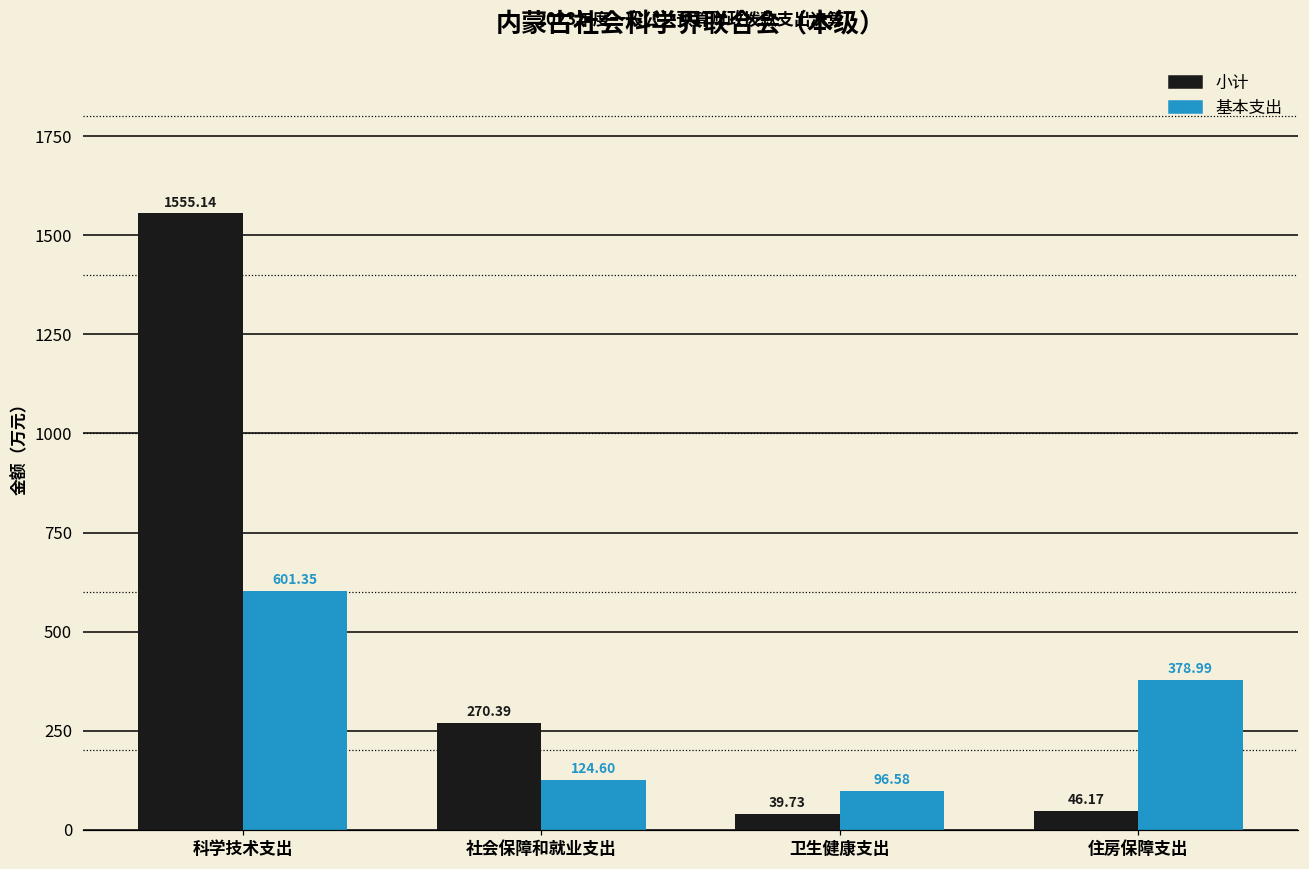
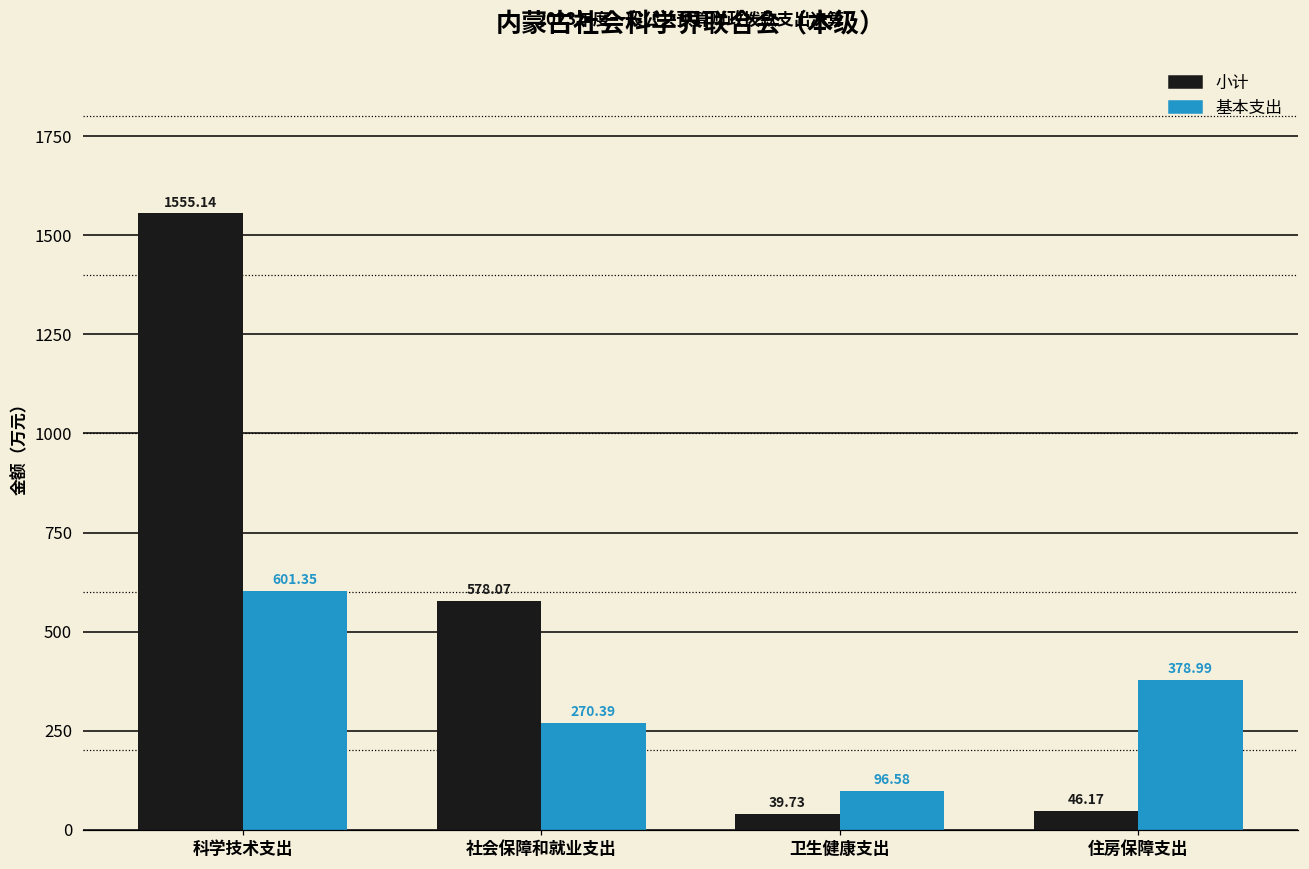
  {
    "小计": {
      "科学技术支出": 1555.14,
-     "社会保障和就业支出": 270.39,
+     "社会保障和就业支出": 578.07,
      "卫生健康支出": 39.73,
      "住房保障支出": 46.17
    },
    "基本支出": {
      "科学技术支出": 601.35,
-     "社会保障和就业支出": 124.60,
+     "社会保障和就业支出": 270.39,
      "卫生健康支出": 96.58,
      "住房保障支出": 378.99
    }
  }
